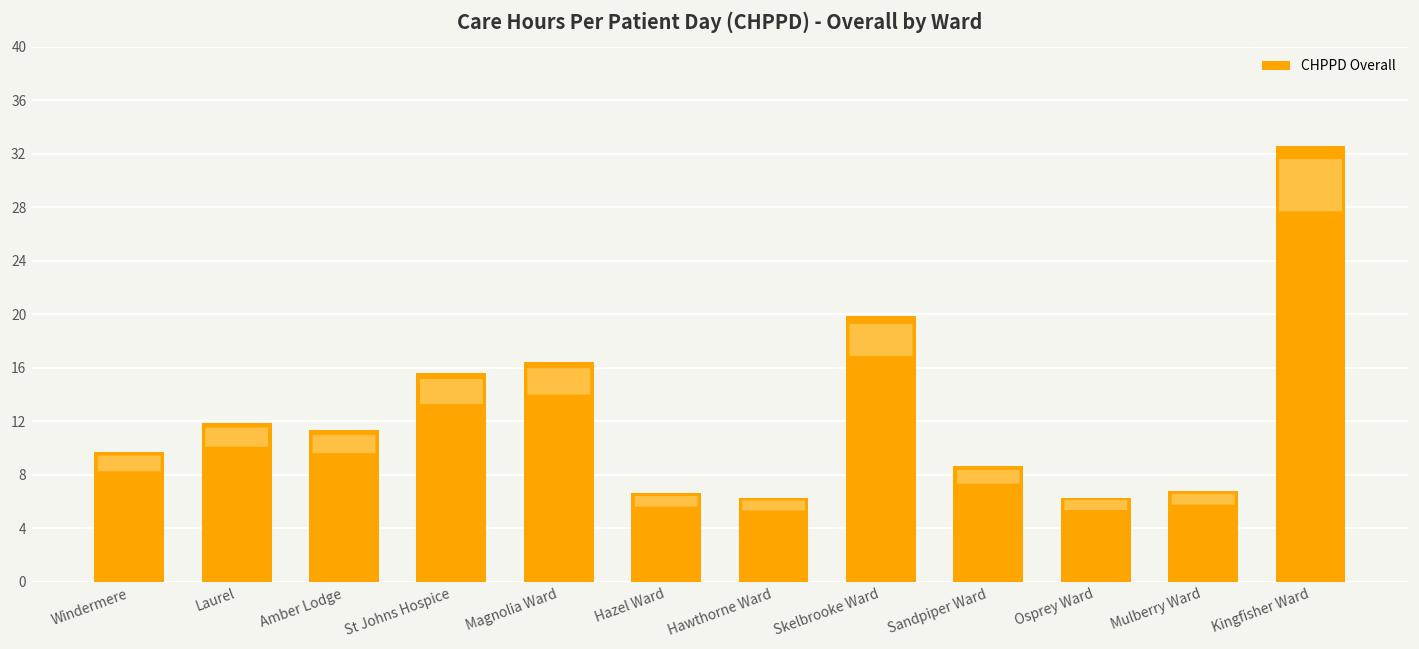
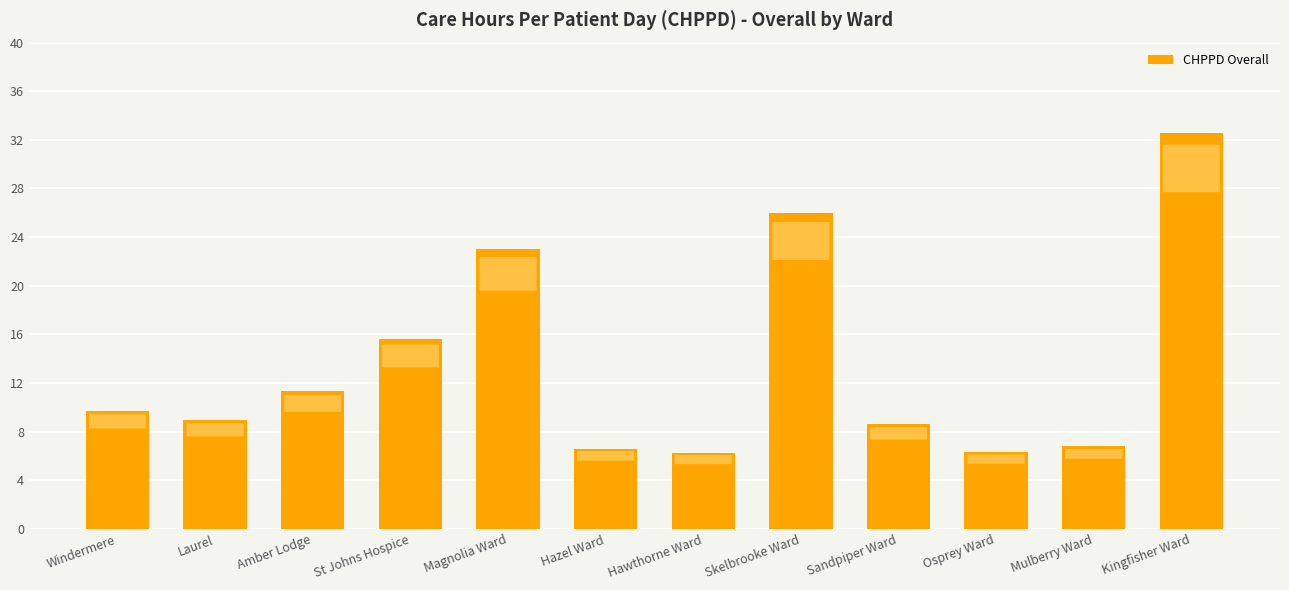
  {
    "Windermere": 9.7,
-   "Laurel": 11.9,
+   "Laurel": 9.0,
    "Amber Lodge": 11.3,
    "St Johns Hospice": 15.6,
-   "Magnolia Ward": 16.5,
+   "Magnolia Ward": 23.0,
    "Hazel Ward": 6.6,
    "Hawthorne Ward": 6.3,
-   "Skelbrooke Ward": 19.9,
+   "Skelbrooke Ward": 26.0,
    "Sandpiper Ward": 8.6,
    "Osprey Ward": 6.3,
    "Mulberry Ward": 6.8,
    "Kingfisher Ward": 32.6
  }
